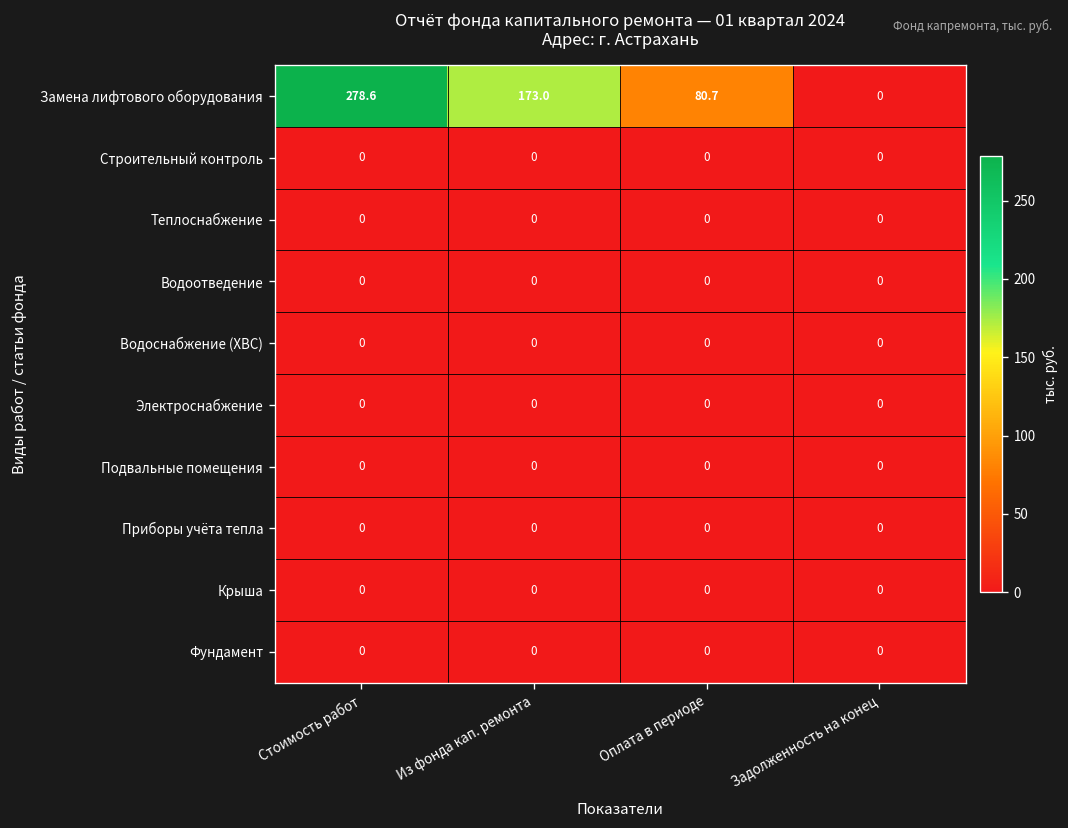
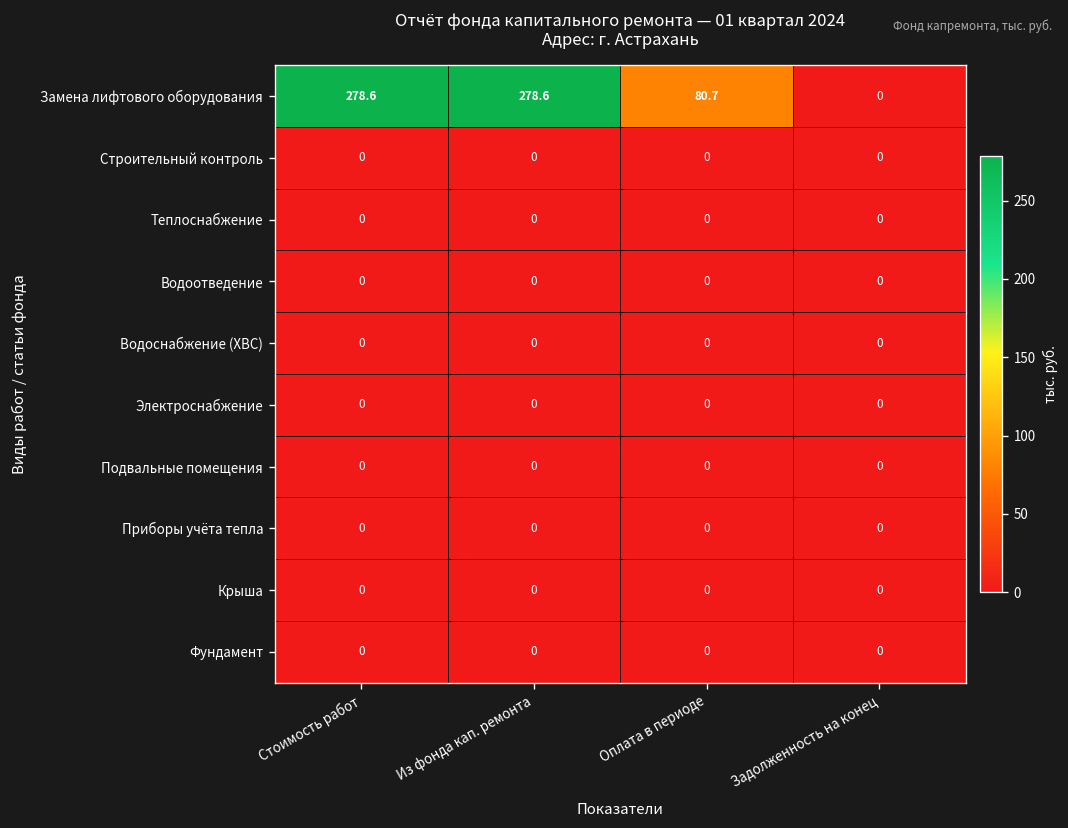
  {
    "Замена лифтового оборудования": {
      "Стоимость работ": 278.6,
-     "Из фонда кап. ремонта": 173.0,
+     "Из фонда кап. ремонта": 278.6,
      "Оплата в периоде": 80.7,
      "Задолженность на конец": 0
    },
    "Строительный контроль": {
      "Стоимость работ": 0,
      "Из фонда кап. ремонта": 0,
      "Оплата в периоде": 0,
      "Задолженность на конец": 0
    },
    "Теплоснабжение": {
      "Стоимость работ": 0,
      "Из фонда кап. ремонта": 0,
      "Оплата в периоде": 0,
      "Задолженность на конец": 0
    },
    "Водоотведение": {
      "Стоимость работ": 0,
      "Из фонда кап. ремонта": 0,
      "Оплата в периоде": 0,
      "Задолженность на конец": 0
    },
    "Водоснабжение (ХВС)": {
      "Стоимость работ": 0,
      "Из фонда кап. ремонта": 0,
      "Оплата в периоде": 0,
      "Задолженность на конец": 0
    },
    "Электроснабжение": {
      "Стоимость работ": 0,
      "Из фонда кап. ремонта": 0,
      "Оплата в периоде": 0,
      "Задолженность на конец": 0
    },
    "Подвальные помещения": {
      "Стоимость работ": 0,
      "Из фонда кап. ремонта": 0,
      "Оплата в периоде": 0,
      "Задолженность на конец": 0
    },
    "Приборы учёта тепла": {
      "Стоимость работ": 0,
      "Из фонда кап. ремонта": 0,
      "Оплата в периоде": 0,
      "Задолженность на конец": 0
    },
    "Крыша": {
      "Стоимость работ": 0,
      "Из фонда кап. ремонта": 0,
      "Оплата в периоде": 0,
      "Задолженность на конец": 0
    },
    "Фундамент": {
      "Стоимость работ": 0,
      "Из фонда кап. ремонта": 0,
      "Оплата в периоде": 0,
      "Задолженность на конец": 0
    }
  }
